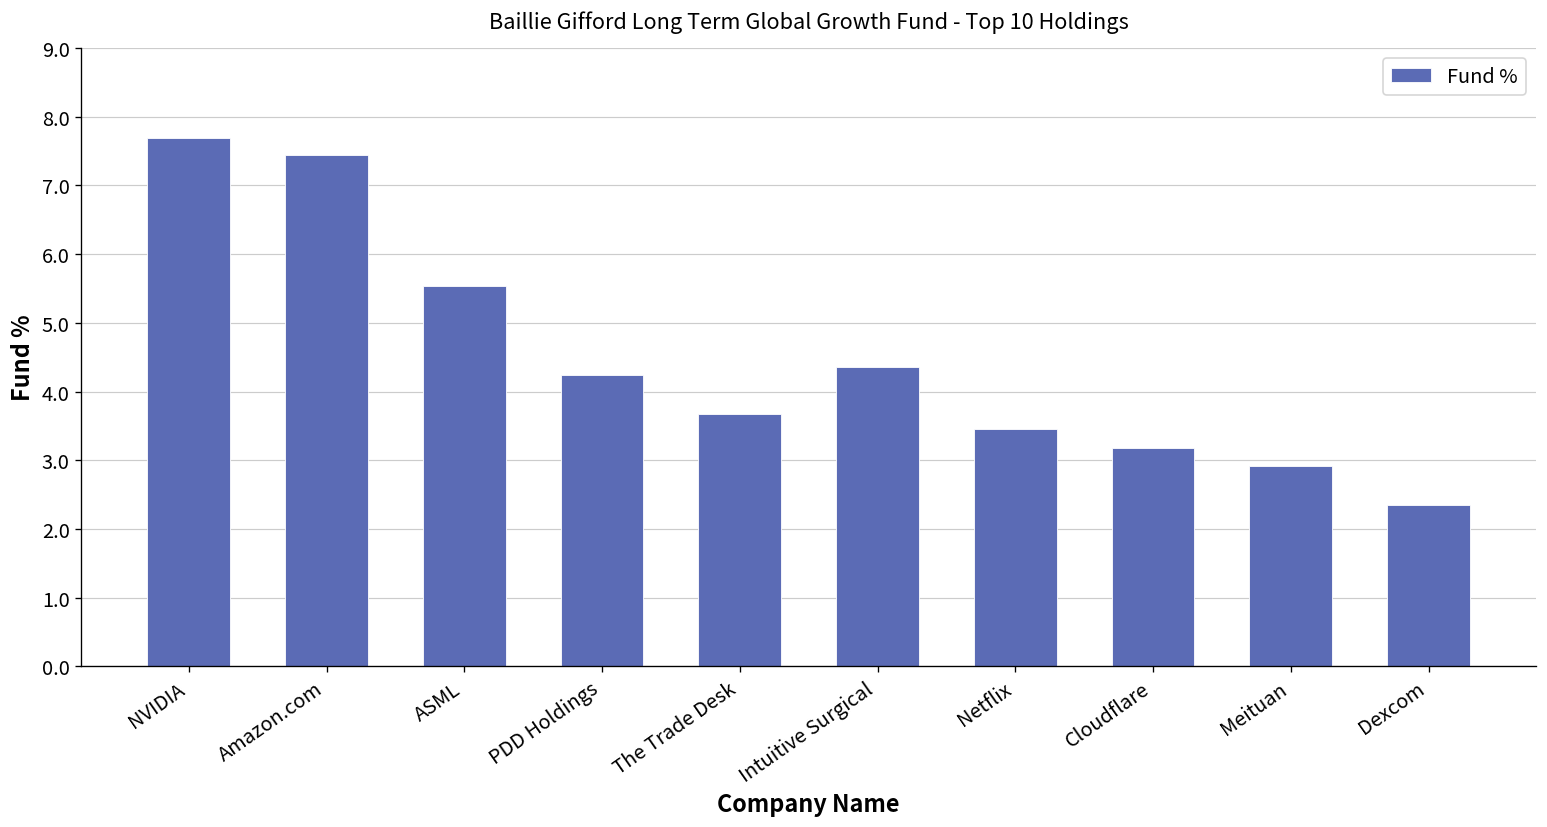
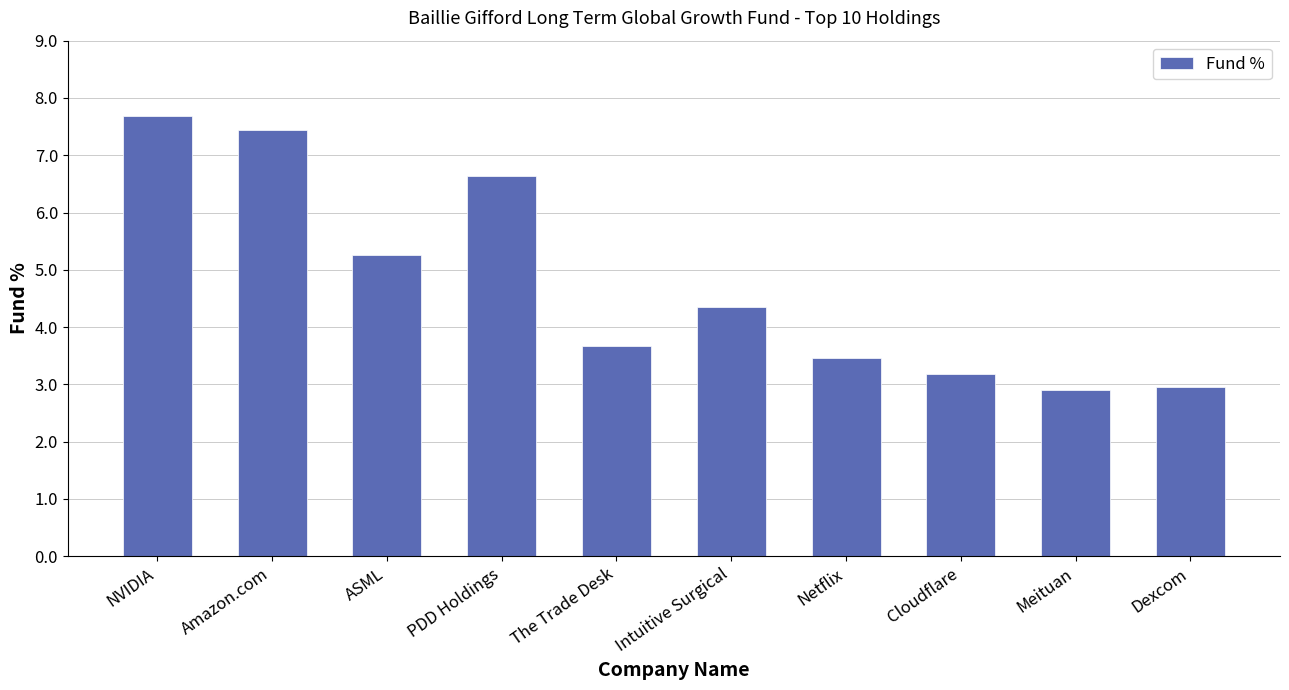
  {
    "NVIDIA": 7.7,
    "Amazon.com": 7.4,
-   "ASML": 5.5,
-   "PDD Holdings": 4.2,
+   "ASML": 5.3,
+   "PDD Holdings": 6.6,
    "The Trade Desk": 3.7,
    "Intuitive Surgical": 4.4,
    "Netflix": 3.5,
    "Cloudflare": 3.2,
    "Meituan": 2.9,
-   "Dexcom": 2.4
+   "Dexcom": 3.0
  }
